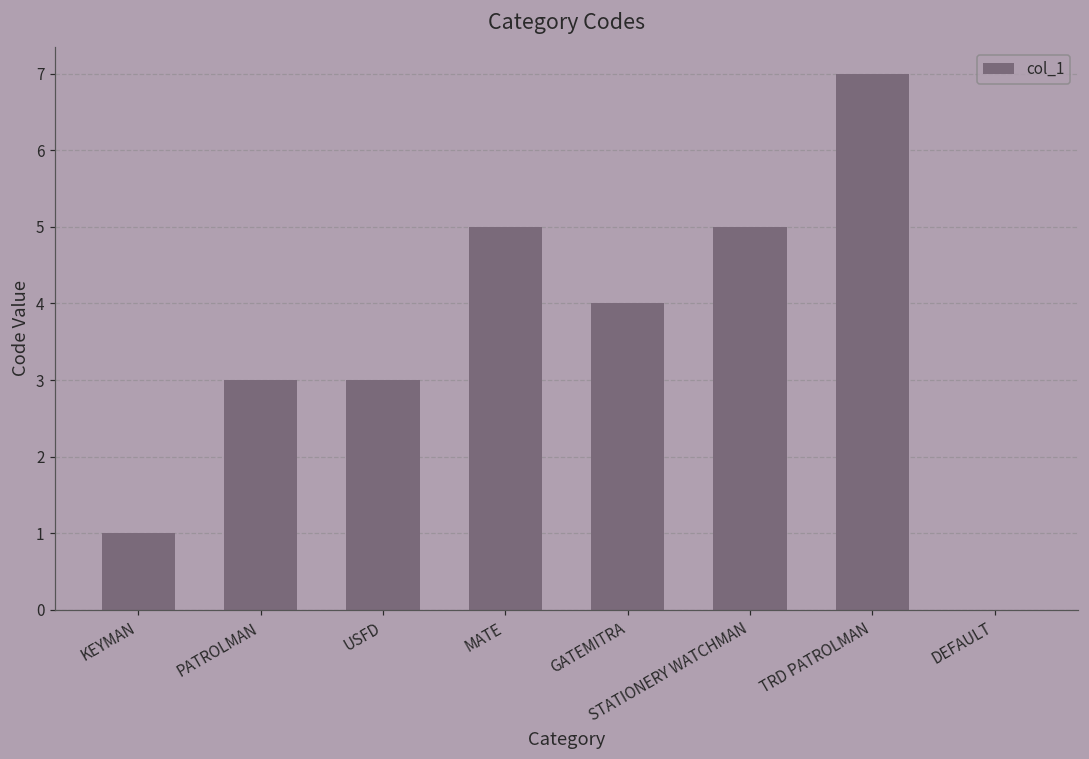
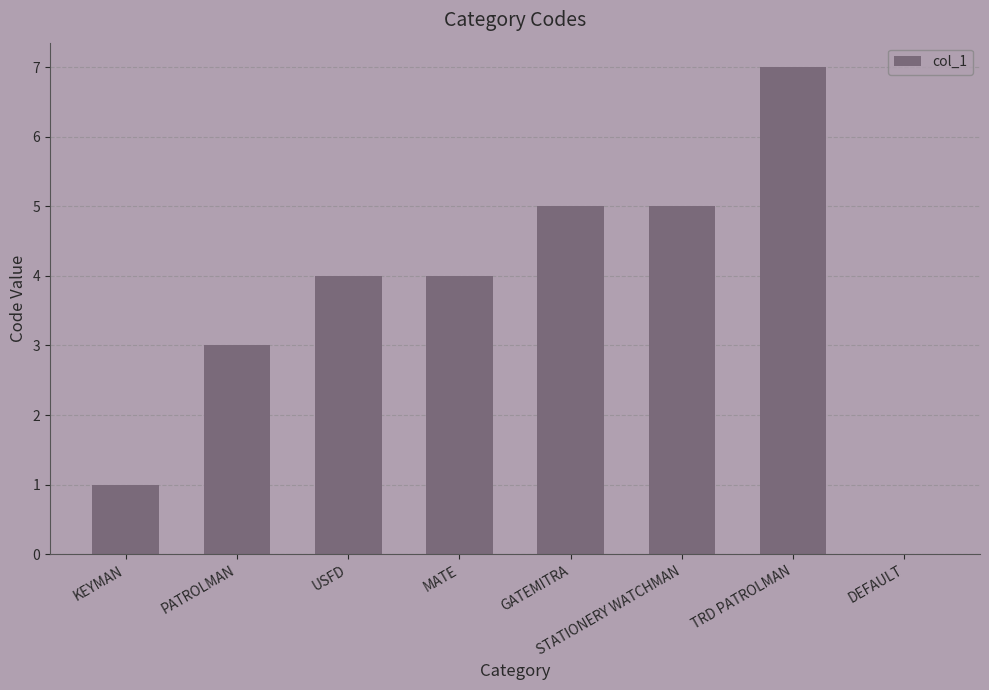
  {
    "KEYMAN": 1,
    "PATROLMAN": 3,
-   "USFD": 3,
-   "MATE": 5,
-   "GATEMITRA": 4,
+   "USFD": 4,
+   "MATE": 4,
+   "GATEMITRA": 5,
    "STATIONERY WATCHMAN": 5,
    "TRD PATROLMAN": 7,
    "DEFAULT": 0
  }
